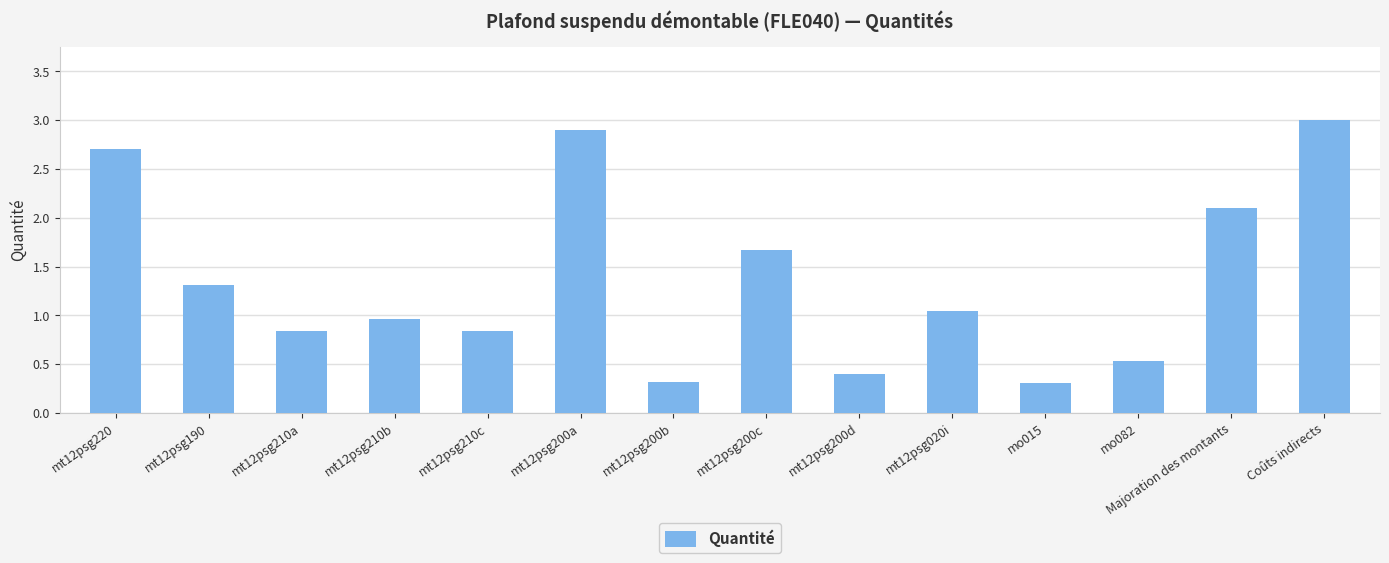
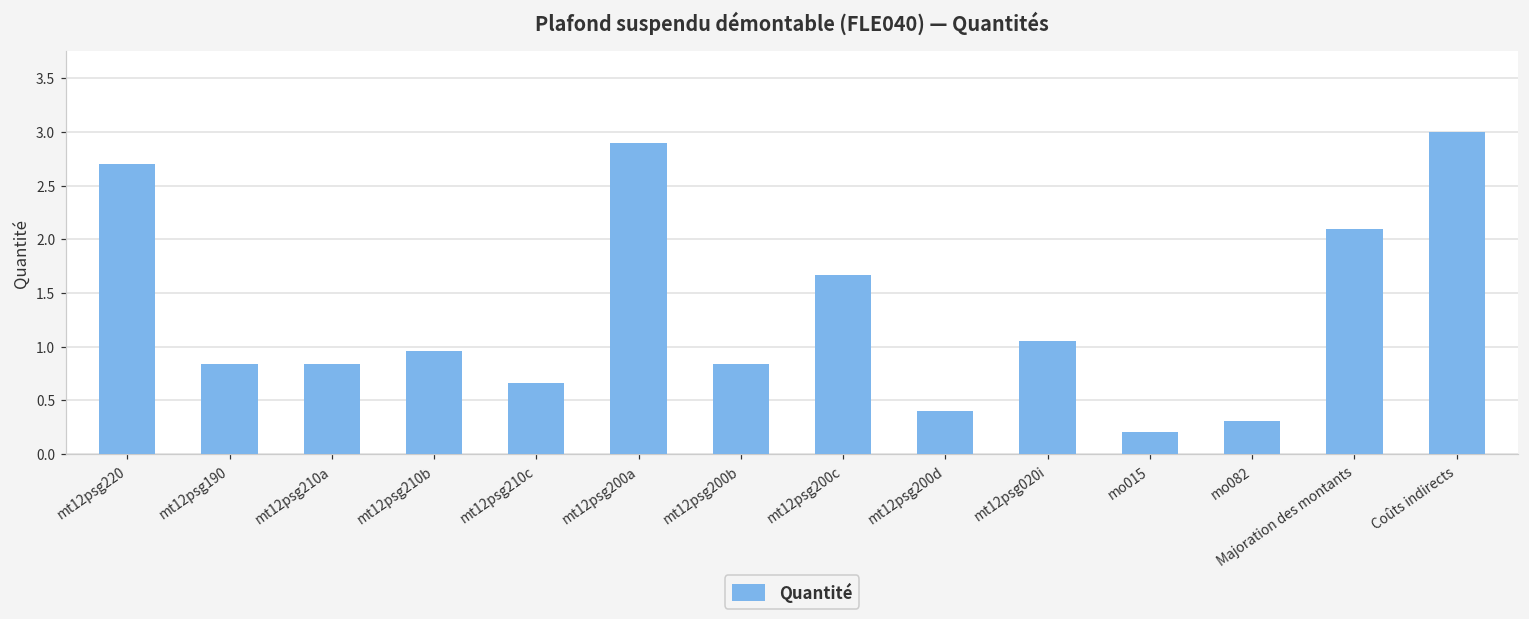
  {
    "mt12psg220": 2.7,
-   "mt12psg190": 1.3,
+   "mt12psg190": 0.8,
    "mt12psg210a": 0.8,
    "mt12psg210b": 1.0,
-   "mt12psg210c": 0.8,
+   "mt12psg210c": 0.7,
    "mt12psg200a": 2.9,
-   "mt12psg200b": 0.3,
+   "mt12psg200b": 0.8,
    "mt12psg200c": 1.7,
    "mt12psg200d": 0.4,
    "mt12psg020i": 1.1,
-   "mo015": 0.3,
-   "mo082": 0.5,
+   "mo015": 0.2,
+   "mo082": 0.3,
    "Majoration des montants": 2.1,
    "Coûts indirects": 3.0
  }
